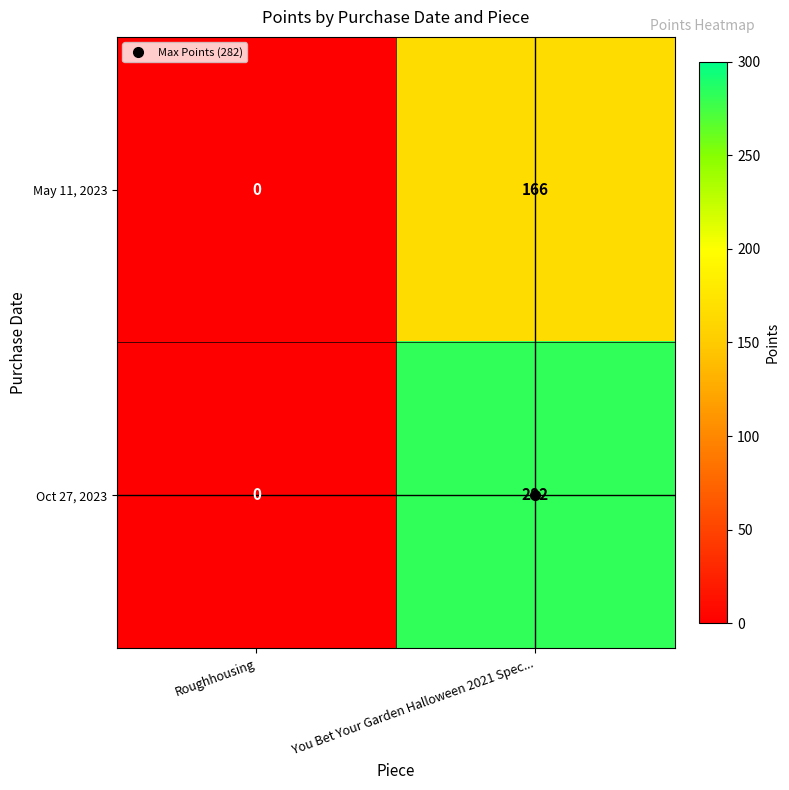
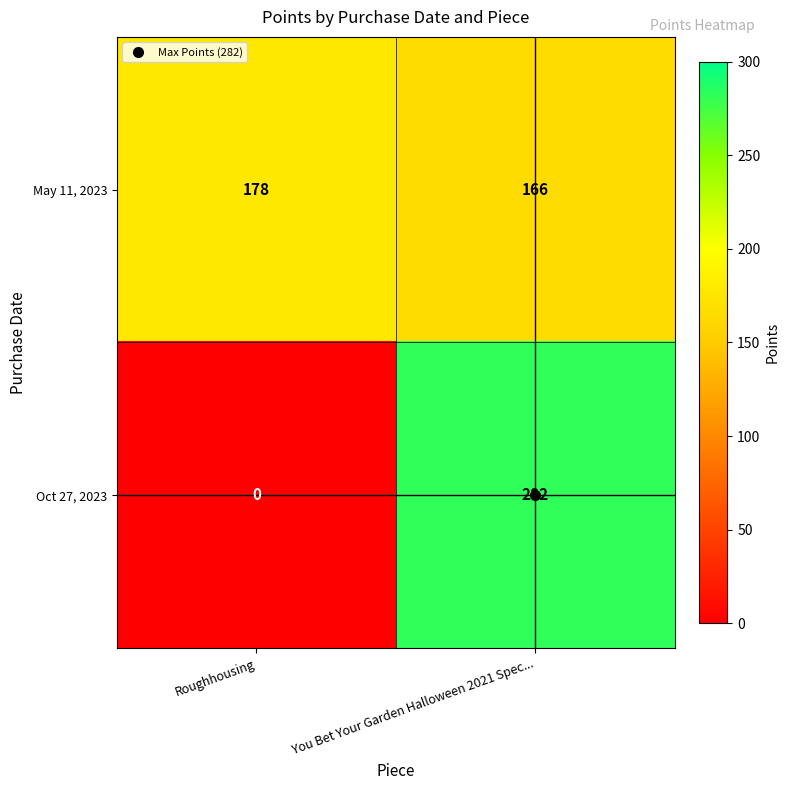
  {
    "May 11, 2023": {
-     "Roughhousing": 0,
+     "Roughhousing": 178,
      "You Bet Your Garden Halloween 2021 Spec...": 166
    },
    "Oct 27, 2023": {
      "Roughhousing": 0
    }
  }
